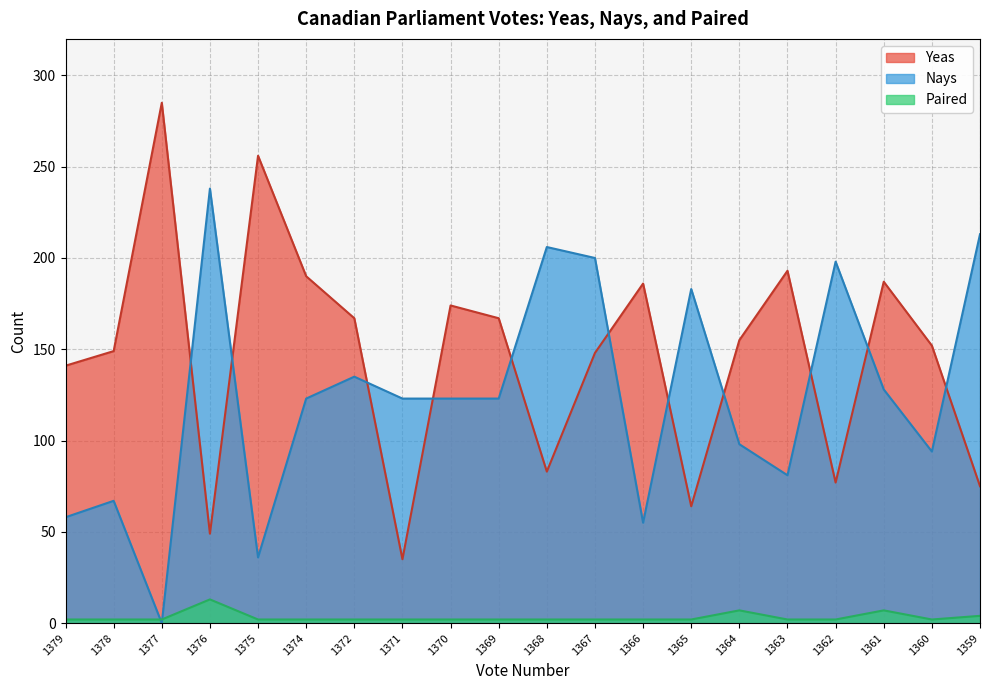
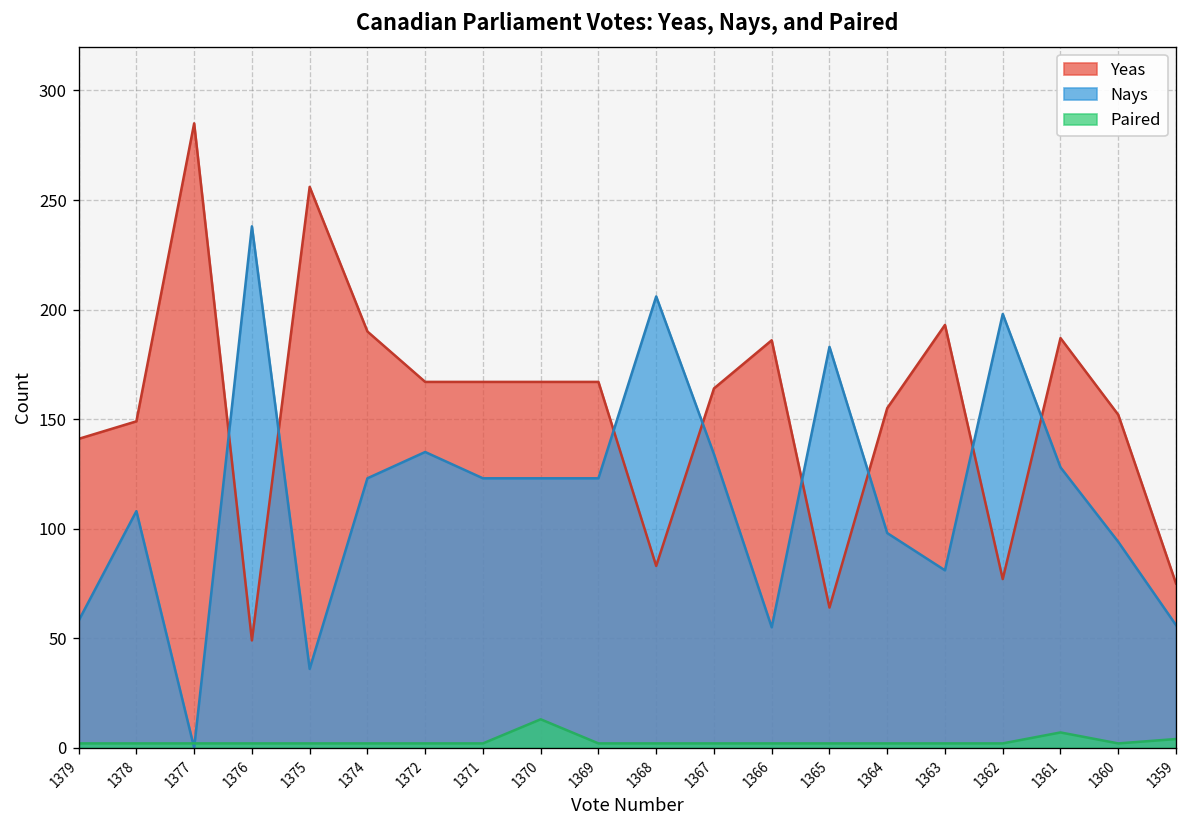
  {
    "Yeas": {
      "1379": 141,
      "1378": 149,
      "1377": 285,
      "1376": 49,
      "1375": 256,
      "1374": 190,
      "1372": 167,
-     "1371": 35,
-     "1370": 174,
+     "1371": 167,
+     "1370": 167,
      "1369": 167,
      "1368": 83,
-     "1367": 148,
+     "1367": 164,
      "1366": 186,
      "1365": 64,
      "1364": 155,
      "1363": 193,
      "1362": 77,
      "1361": 187,
      "1360": 152,
      "1359": 75
    },
    "Nays": {
      "1379": 58,
-     "1378": 67,
+     "1378": 108,
      "1377": 0,
      "1376": 238,
      "1375": 36,
      "1374": 123,
      "1372": 135,
      "1371": 123,
      "1370": 123,
      "1369": 123,
      "1368": 206,
-     "1367": 200,
+     "1367": 134,
      "1366": 55,
      "1365": 183,
      "1364": 98,
      "1363": 81,
      "1362": 198,
      "1361": 128,
      "1360": 94,
-     "1359": 213
+     "1359": 56
    },
    "Paired": {
      "1379": 2,
      "1378": 2,
      "1377": 2,
-     "1376": 13,
+     "1376": 2,
      "1375": 2,
      "1374": 2,
      "1372": 2,
      "1371": 2,
-     "1370": 2,
+     "1370": 13,
      "1369": 2,
      "1368": 2,
      "1367": 2,
      "1366": 2,
      "1365": 2,
-     "1364": 7,
+     "1364": 2,
      "1363": 2,
      "1362": 2,
      "1361": 7,
      "1360": 2,
      "1359": 4
    }
  }
